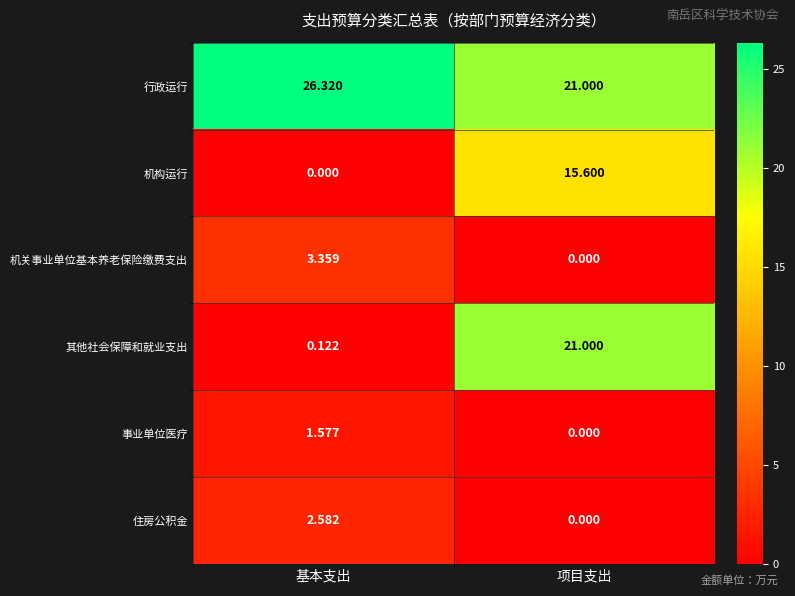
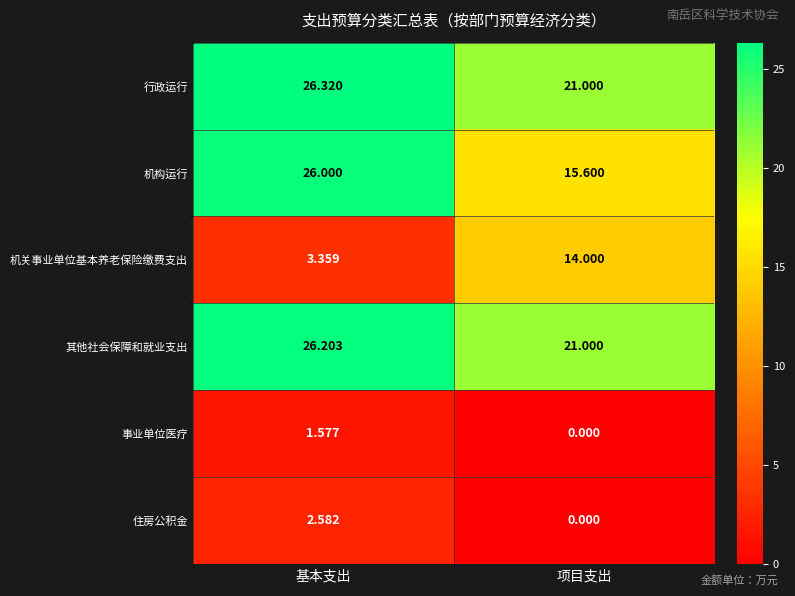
  {
    "行政运行": {
      "基本支出": 26.320,
      "项目支出": 21.000
    },
    "机构运行": {
-     "基本支出": 0.000,
+     "基本支出": 26.000,
      "项目支出": 15.600
    },
    "机关事业单位基本养老保险缴费支出": {
      "基本支出": 3.359,
-     "项目支出": 0.000
+     "项目支出": 14.000
    },
    "其他社会保障和就业支出": {
-     "基本支出": 0.122,
+     "基本支出": 26.203,
      "项目支出": 21.000
    },
    "事业单位医疗": {
      "基本支出": 1.577,
      "项目支出": 0.000
    },
    "住房公积金": {
      "基本支出": 2.582,
      "项目支出": 0.000
    }
  }
